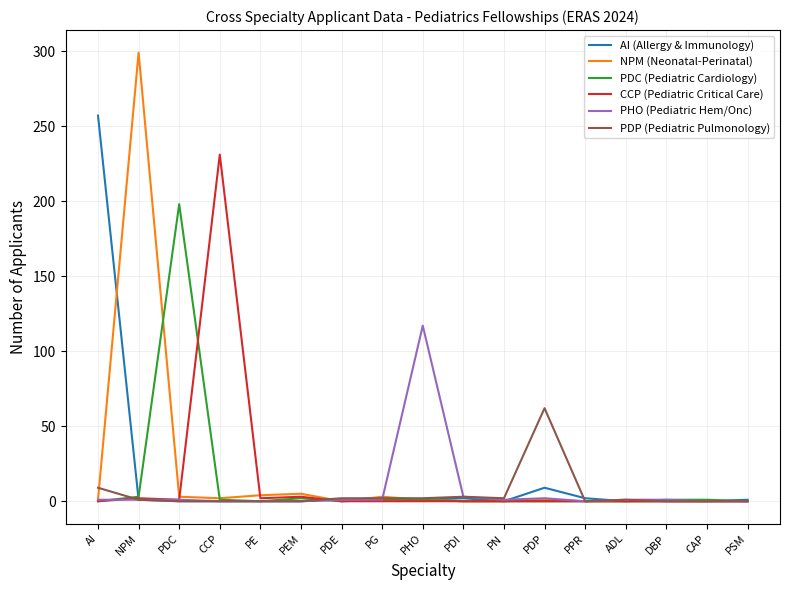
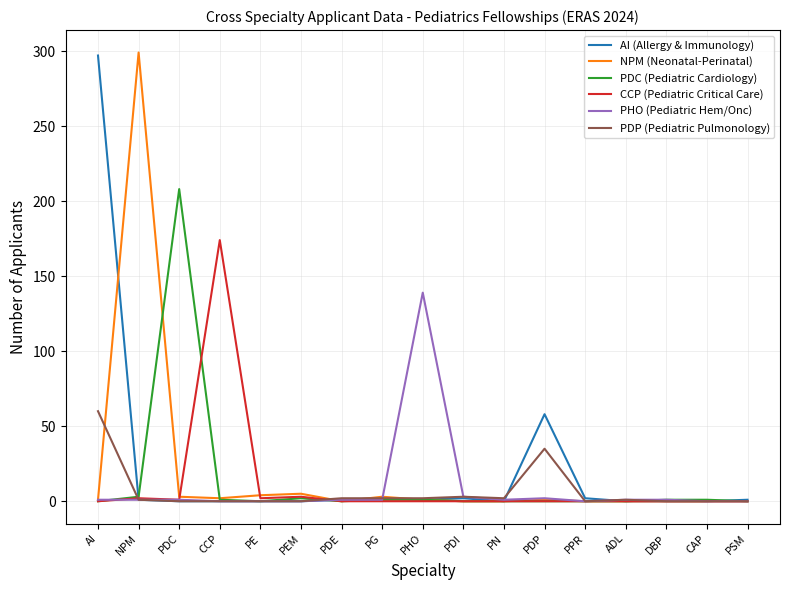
  {
    "AI (Allergy & Immunology)": {
-     "AI": 257,
-     "PDP": 9,
+     "AI": 297,
+     "PDP": 58,
      "PPR": 2
    },
    "NPM (Neonatal-Perinatal)": {
      "NPM": 299,
      "PDC": 3,
      "PE": 4,
      "PEM": 5
    },
    "PDC (Pediatric Cardiology)": {
-     "PDC": 198
+     "PDC": 208
    },
    "CCP (Pediatric Critical Care)": {
-     "CCP": 231,
+     "CCP": 174,
      "PE": 2
    },
    "PHO (Pediatric Hem/Onc)": {
-     "PHO": 117
+     "PHO": 139
    },
    "PDP (Pediatric Pulmonology)": {
-     "AI": 9,
-     "PDP": 62
+     "AI": 60,
+     "PDP": 35
    }
  }
